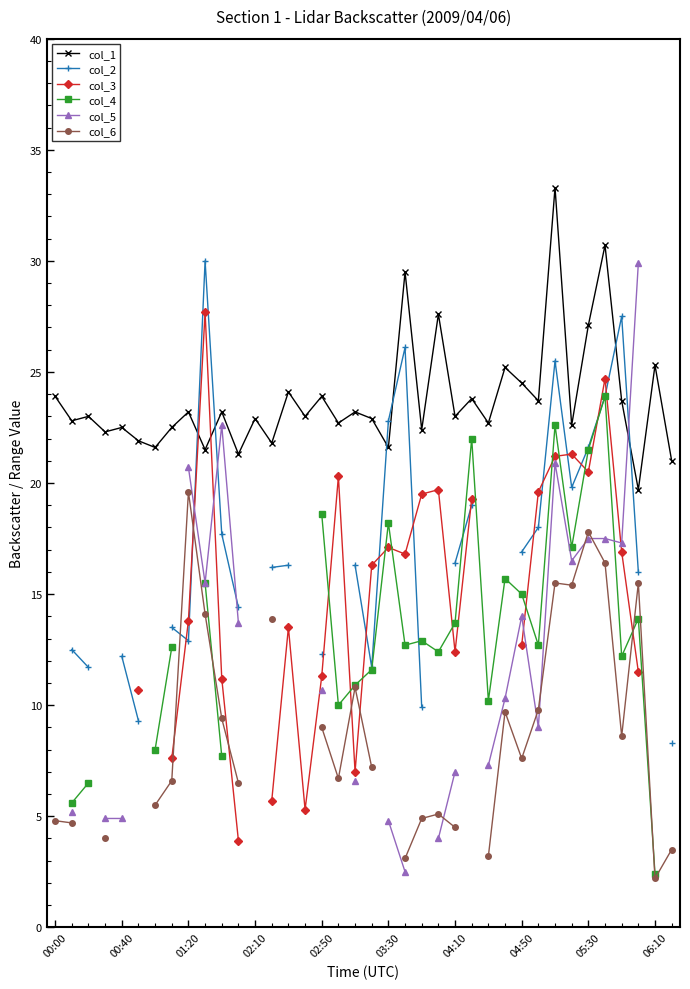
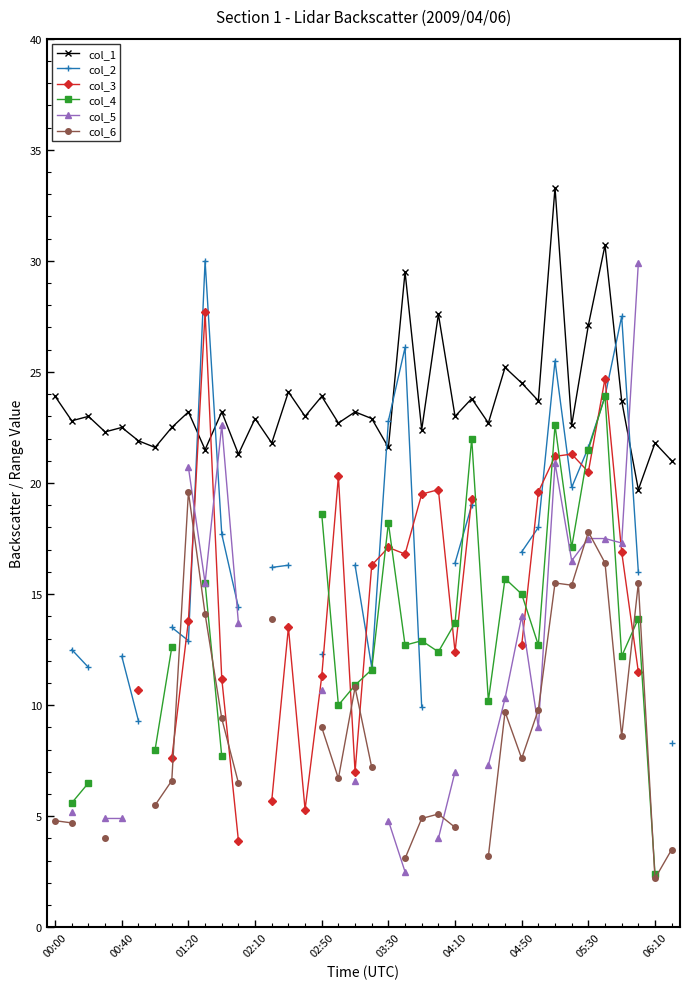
  {
    "col_1": {
      "00:00": 23.9,
      "00:40": 22.5,
      "01:20": 23.2,
      "02:10": 22.9,
      "02:50": 23.9,
      "03:30": 21.6,
      "04:10": 23.0,
      "04:50": 24.5,
      "05:30": 27.1,
-     "06:10": 25.3
+     "06:10": 21.8
    },
    "col_2": {
      "00:40": 12.2,
      "01:20": 12.9,
      "02:50": 12.3,
      "03:30": 22.8,
      "04:10": 16.4,
      "04:50": 16.9
    },
    "col_3": {
      "01:20": 13.8,
      "02:50": 11.3,
      "03:30": 17.1,
      "04:10": 12.4,
      "04:50": 12.7,
      "05:30": 20.5
    },
    "col_4": {
      "02:50": 18.6,
      "03:30": 18.2,
      "04:10": 13.7,
      "04:50": 15.0,
      "06:10": 2.4
    },
    "col_5": {
      "00:40": 4.9,
      "01:20": 20.7,
      "02:50": 10.7,
      "03:30": 4.8,
      "04:10": 7.0,
      "04:50": 14.0,
      "05:30": 17.5
    },
    "col_6": {
      "00:00": 4.8,
      "01:20": 19.6,
      "02:50": 9.0,
      "04:10": 4.5,
      "04:50": 7.6,
      "05:30": 17.8,
      "06:10": 2.2
    }
  }
